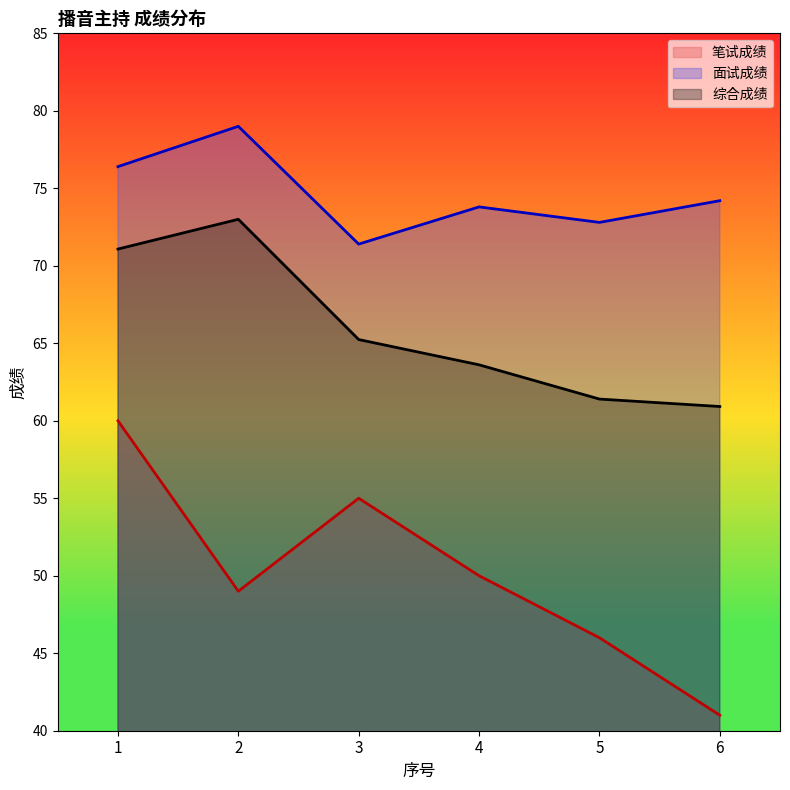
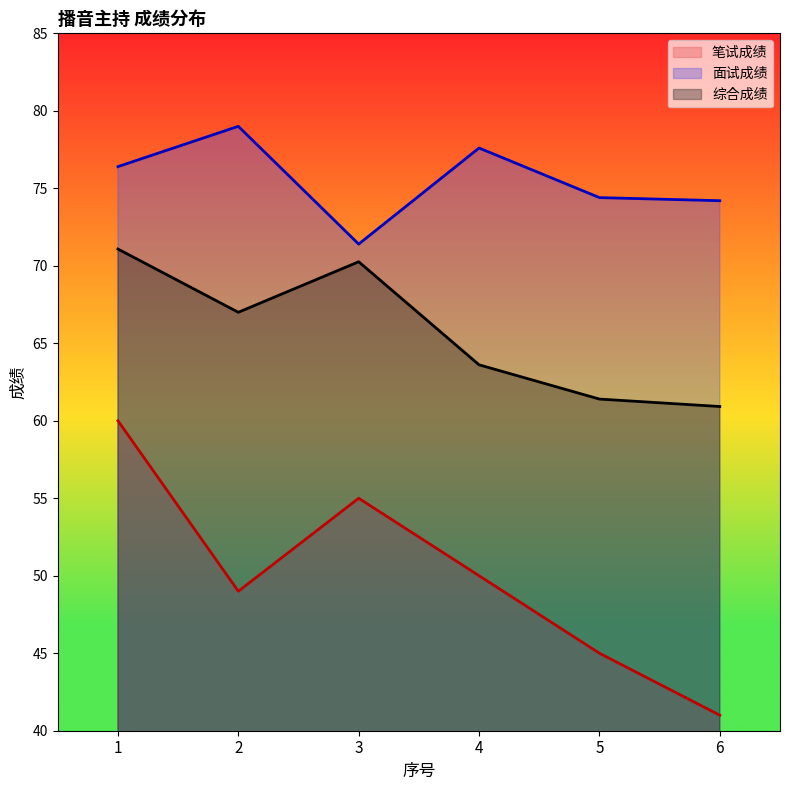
  {
    "笔试成绩": {
      "1": 60,
      "2": 49,
      "3": 55,
      "4": 50,
-     "5": 46,
+     "5": 45,
      "6": 41
    },
    "面试成绩": {
      "1": 76.4,
      "2": 79.0,
      "3": 71.4,
-     "4": 73.8,
-     "5": 72.8,
+     "4": 77.6,
+     "5": 74.4,
      "6": 74.2
    },
    "综合成绩": {
      "1": 71.1,
-     "2": 73,
-     "3": 65.2,
+     "2": 67,
+     "3": 70.3,
      "4": 63.6,
      "5": 61.4,
      "6": 60.9
    }
  }
